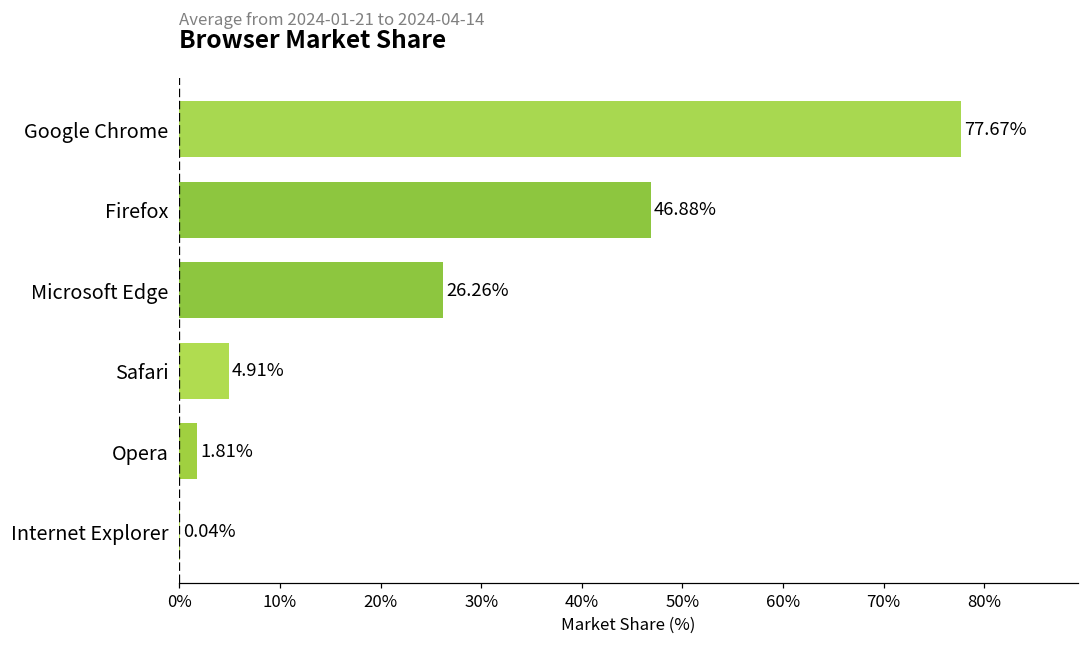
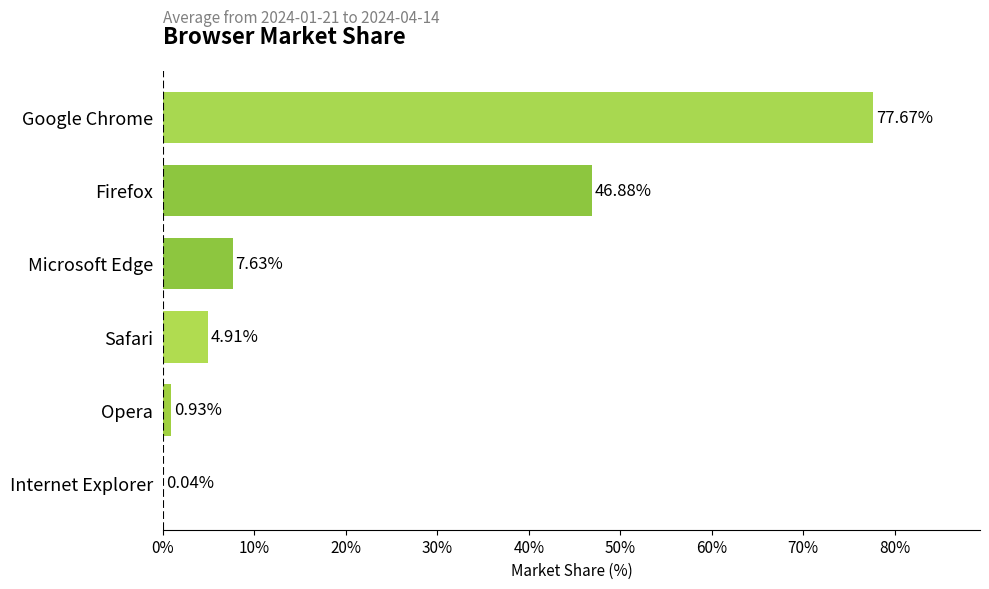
  {
    "Google Chrome": "77.67%",
    "Firefox": "46.88%",
-   "Microsoft Edge": "26.26%",
+   "Microsoft Edge": "7.63%",
    "Safari": "4.91%",
-   "Opera": "1.81%",
+   "Opera": "0.93%",
    "Internet Explorer": "0.04%"
  }
